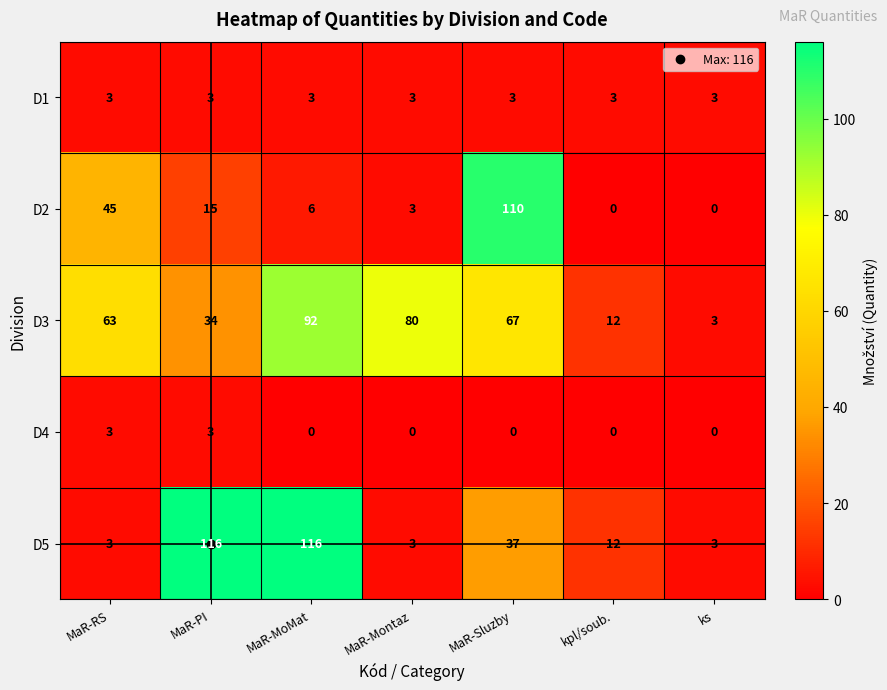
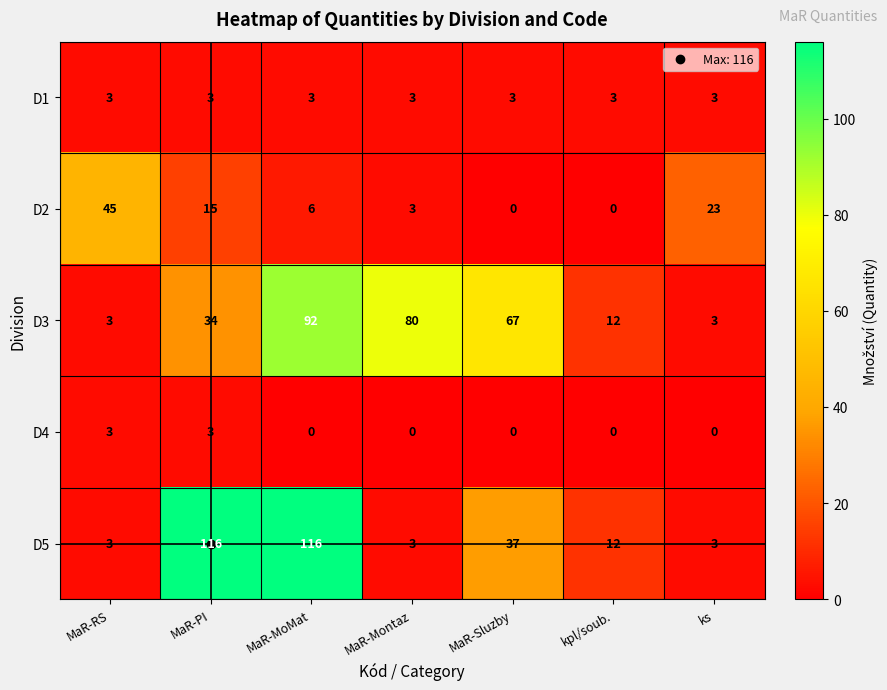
  {
    "D1": {
      "MaR-RS": 3,
      "MaR-PI": 3,
      "MaR-MoMat": 3,
      "MaR-Montaz": 3,
      "MaR-Sluzby": 3,
      "kpl/soub.": 3,
      "ks": 3
    },
    "D2": {
      "MaR-RS": 45,
      "MaR-PI": 15,
      "MaR-MoMat": 6,
      "MaR-Montaz": 3,
-     "MaR-Sluzby": 110,
+     "MaR-Sluzby": 0,
      "kpl/soub.": 0,
-     "ks": 0
+     "ks": 23
    },
    "D3": {
-     "MaR-RS": 63,
+     "MaR-RS": 3,
      "MaR-PI": 34,
      "MaR-MoMat": 92,
      "MaR-Montaz": 80,
      "MaR-Sluzby": 67,
      "kpl/soub.": 12,
      "ks": 3
    },
    "D4": {
      "MaR-RS": 3,
      "MaR-PI": 3,
      "MaR-MoMat": 0,
      "MaR-Montaz": 0,
      "MaR-Sluzby": 0,
      "kpl/soub.": 0,
      "ks": 0
    },
    "D5": {
      "MaR-RS": 3,
      "MaR-MoMat": 116,
      "MaR-Montaz": 3,
      "MaR-Sluzby": 37,
      "kpl/soub.": 12,
      "ks": 3
    }
  }
